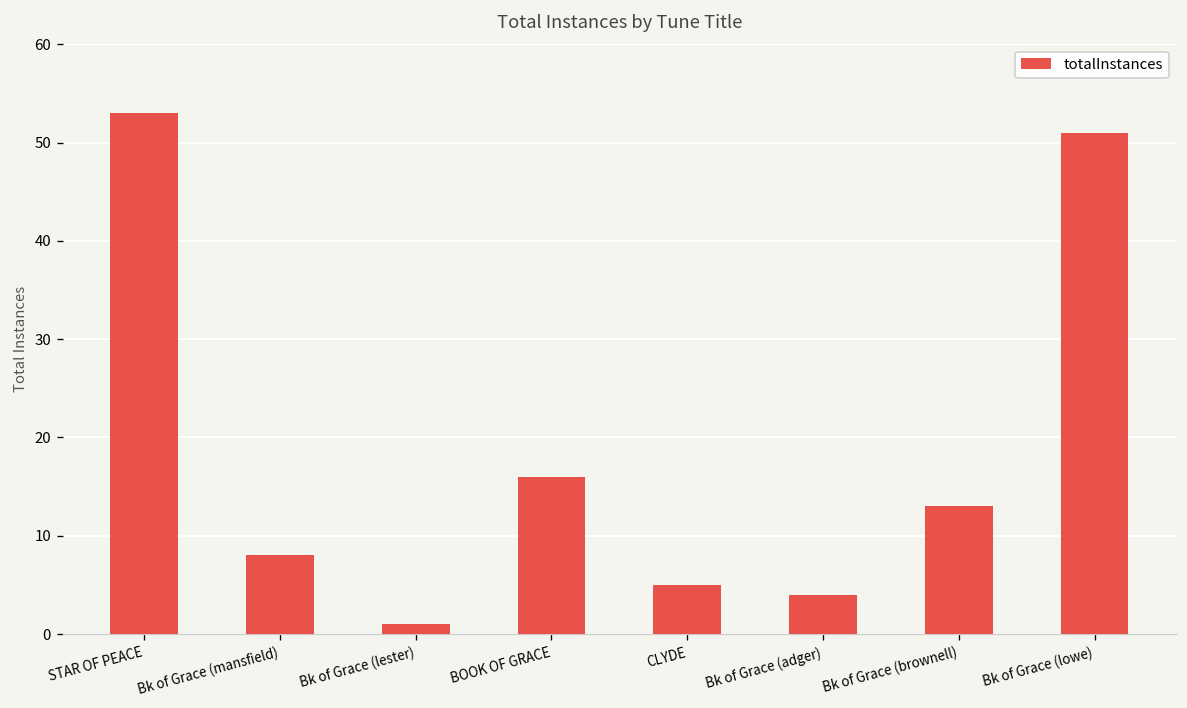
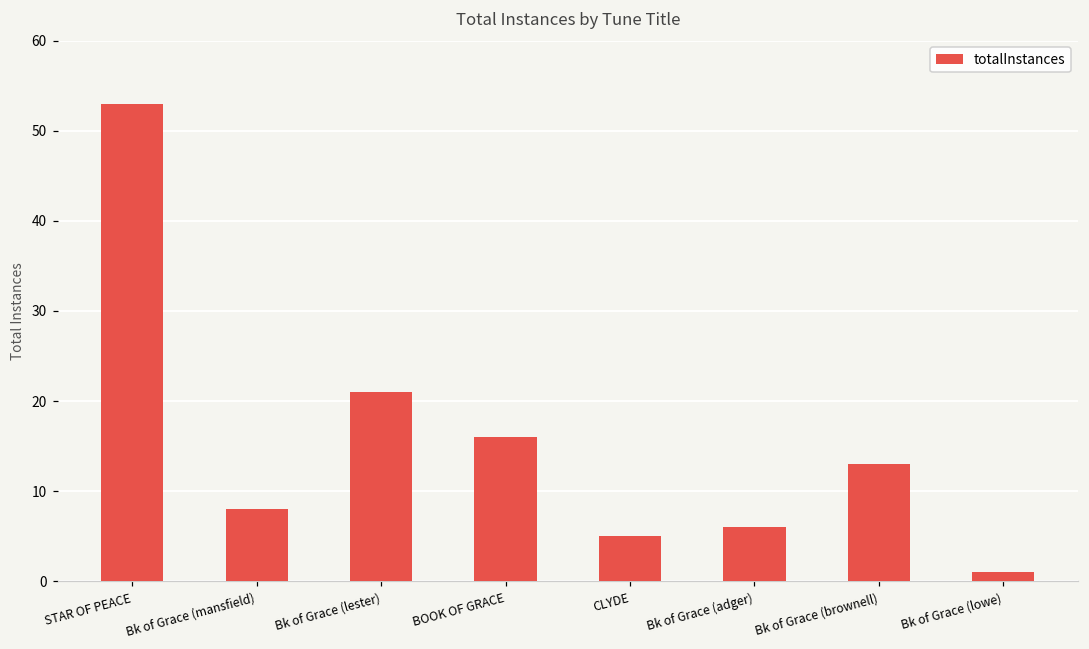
  {
    "STAR OF PEACE": 53,
    "Bk of Grace (mansfield)": 8,
-   "Bk of Grace (lester)": 1,
+   "Bk of Grace (lester)": 21,
    "BOOK OF GRACE": 16,
    "CLYDE": 5,
-   "Bk of Grace (adger)": 4,
+   "Bk of Grace (adger)": 6,
    "Bk of Grace (brownell)": 13,
-   "Bk of Grace (lowe)": 51
+   "Bk of Grace (lowe)": 1
  }
